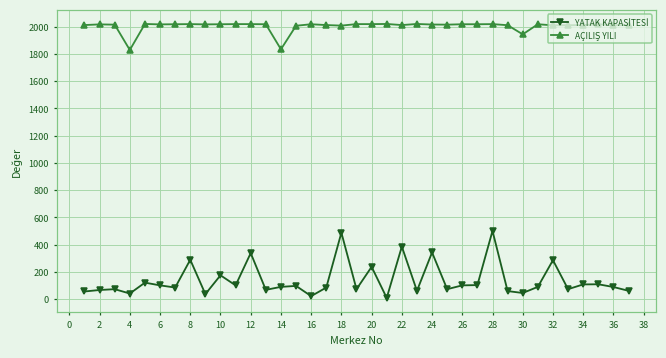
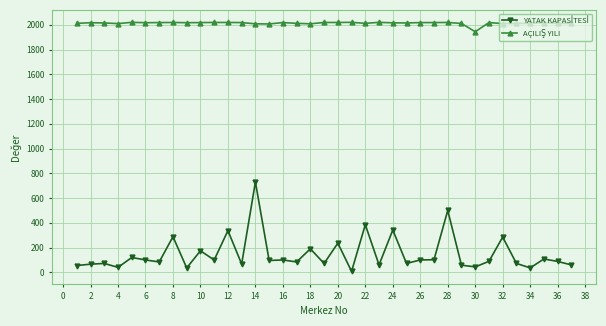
  {
    "YATAK KAPASİTESİ": {
      "2": 70,
      "4": 40,
      "6": 100,
      "8": 290,
      "10": 170,
      "12": 340,
-     "14": 90,
-     "16": 20,
-     "18": 490,
+     "14": 730,
+     "16": 100,
+     "18": 190,
      "20": 240,
      "22": 390,
      "24": 340,
      "26": 100,
      "28": 500,
      "30": 40,
      "32": 290,
-     "34": 110,
+     "34": 40,
      "36": 90
    },
    "AÇILIŞ YILI": {
      "2": 2020,
-     "4": 1830,
+     "4": 2010,
      "6": 2020,
      "8": 2020,
      "10": 2020,
      "12": 2020,
-     "14": 1830,
+     "14": 2010,
      "16": 2020,
      "18": 2010,
      "20": 2020,
      "22": 2010,
      "24": 2020,
      "26": 2020,
      "28": 2020,
      "30": 1940
    }
  }
